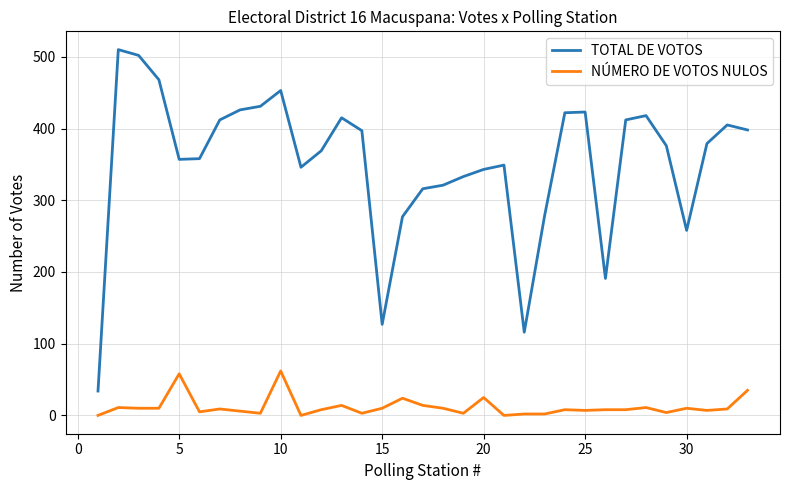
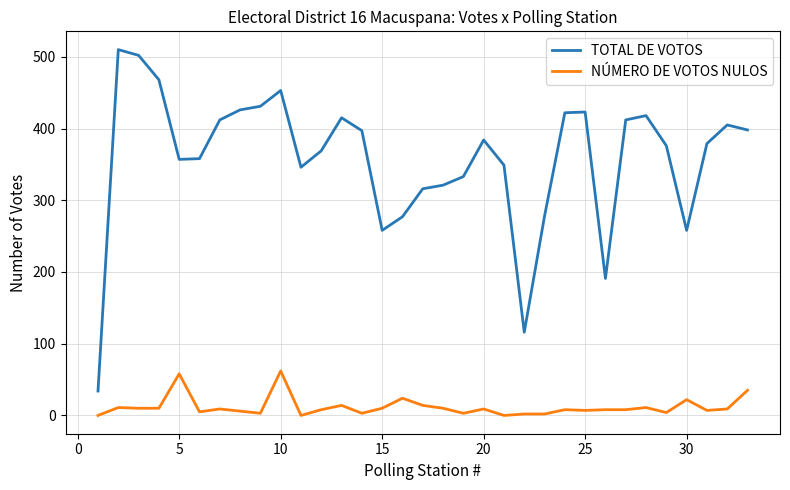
  {
    "TOTAL DE VOTOS": {
      "5": 360,
      "10": 450,
-     "15": 130,
-     "20": 340,
+     "15": 260,
+     "20": 380,
      "25": 420,
      "30": 260
    },
    "NÚMERO DE VOTOS NULOS": {
      "5": 60,
      "10": 60,
      "15": 10,
-     "20": 30,
+     "20": 10,
      "25": 10,
-     "30": 10
+     "30": 20
    }
  }
